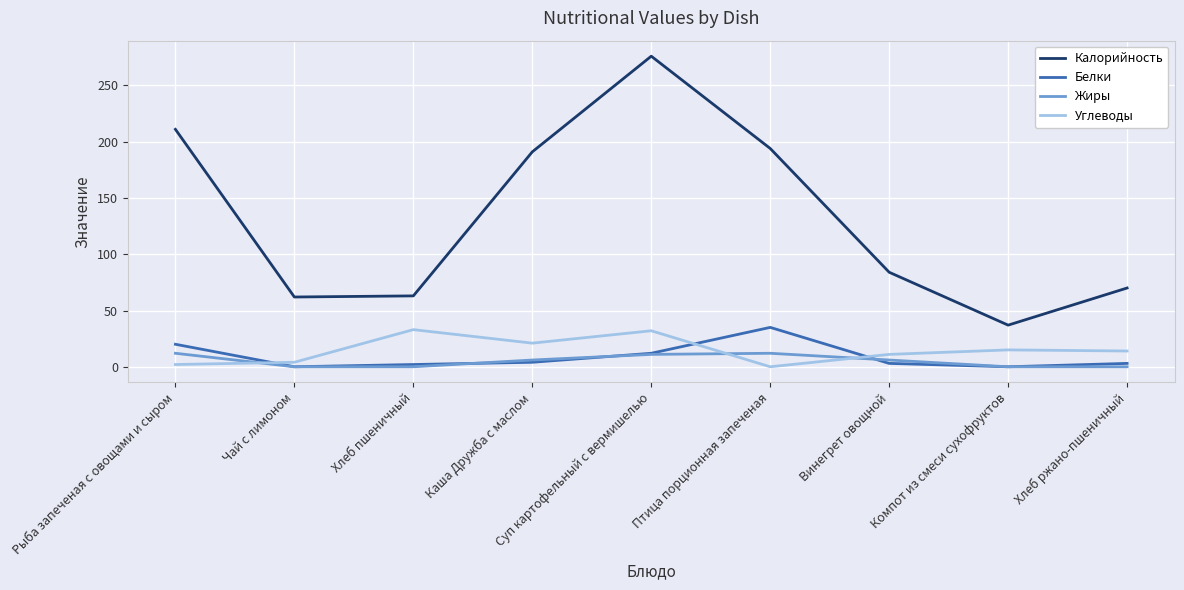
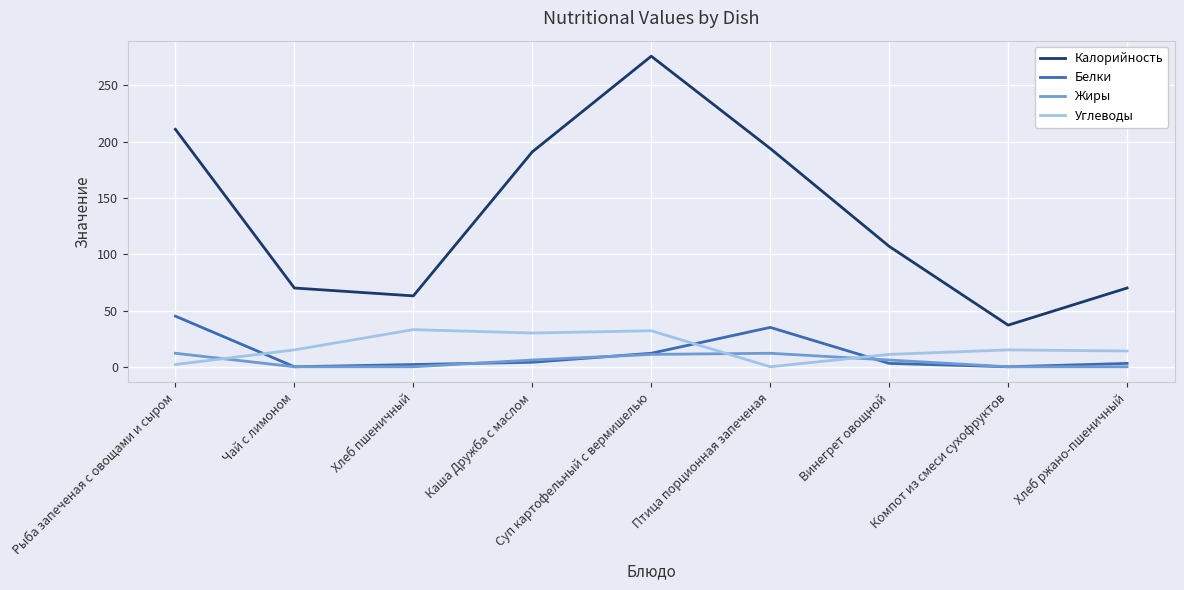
  {
    "Калорийность": {
      "Рыба запеченая с овощами и сыром": 211,
-     "Чай с лимоном": 62,
+     "Чай с лимоном": 70,
      "Хлеб пшеничный": 63,
      "Каша Дружба с маслом": 191,
      "Суп картофельный с вермишелью": 276,
      "Птица порционная запеченая": 194,
-     "Винегрет овощной": 84,
+     "Винегрет овощной": 107,
      "Компот из смеси сухофруктов": 37,
      "Хлеб ржано-пшеничный": 70
    },
    "Белки": {
-     "Рыба запеченая с овощами и сыром": 20,
+     "Рыба запеченая с овощами и сыром": 45,
      "Птица порционная запеченая": 35,
      "Винегрет овощной": 3,
      "Хлеб ржано-пшеничный": 3
    },
    "Жиры": {
      "Рыба запеченая с овощами и сыром": 12,
      "Птица порционная запеченая": 12,
      "Винегрет овощной": 6,
      "Хлеб ржано-пшеничный": 0
    },
    "Углеводы": {
      "Рыба запеченая с овощами и сыром": 2,
-     "Чай с лимоном": 4,
+     "Чай с лимоном": 15,
      "Хлеб пшеничный": 33,
-     "Каша Дружба с маслом": 21,
+     "Каша Дружба с маслом": 30,
      "Суп картофельный с вермишелью": 32,
      "Птица порционная запеченая": 0,
      "Винегрет овощной": 11,
      "Компот из смеси сухофруктов": 15,
      "Хлеб ржано-пшеничный": 14
    }
  }
